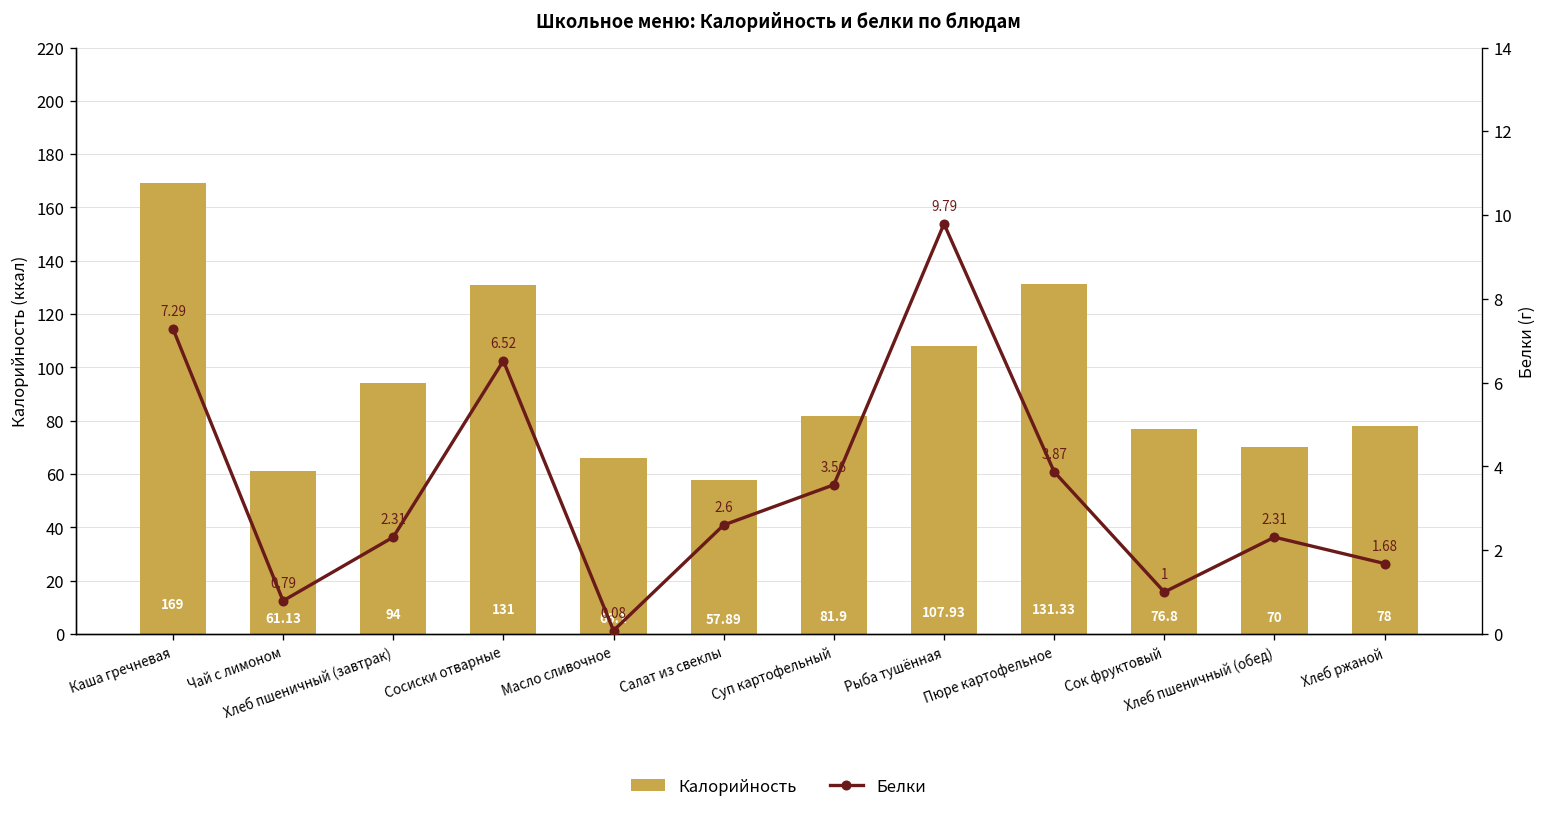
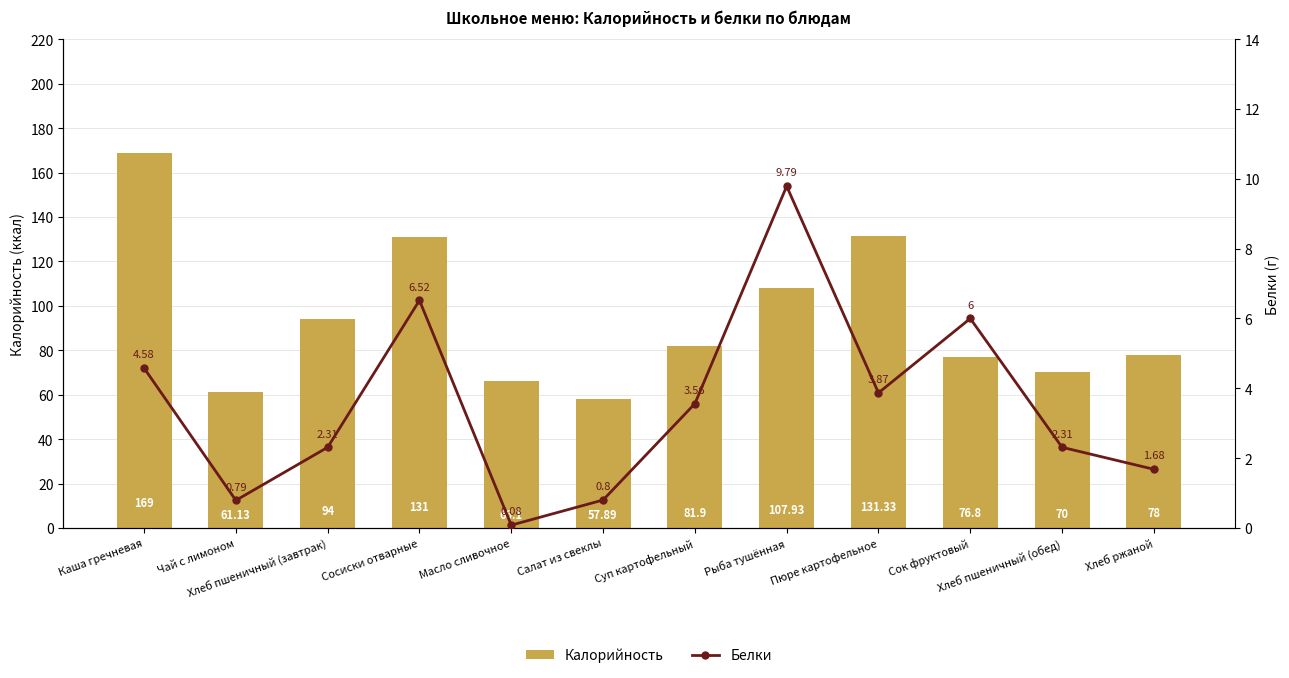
  {
    "Калорийность": {
      "Каша гречневая": 169,
      "Чай с лимоном": 61.13,
      "Хлеб пшеничный (завтрак)": 94,
      "Сосиски отварные": 131,
      "Салат из свеклы": 57.89,
      "Суп картофельный": 81.9,
      "Рыба тушённая": 107.93,
      "Пюре картофельное": 131.33,
      "Сок фруктовый": 76.8,
      "Хлеб пшеничный (обед)": 70,
      "Хлеб ржаной": 78
    },
    "Белки": {
-     "Каша гречневая": 7.29,
+     "Каша гречневая": 4.58,
      "Чай с лимоном": 0.79,
      "Хлеб пшеничный (завтрак)": 2.31,
      "Сосиски отварные": 6.52,
-     "Салат из свеклы": 2.6,
+     "Салат из свеклы": 0.8,
      "Суп картофельный": 3.56,
      "Рыба тушённая": 9.79,
      "Пюре картофельное": 3.87,
-     "Сок фруктовый": 1,
+     "Сок фруктовый": 6,
      "Хлеб пшеничный (обед)": 2.31,
      "Хлеб ржаной": 1.68
    }
  }
